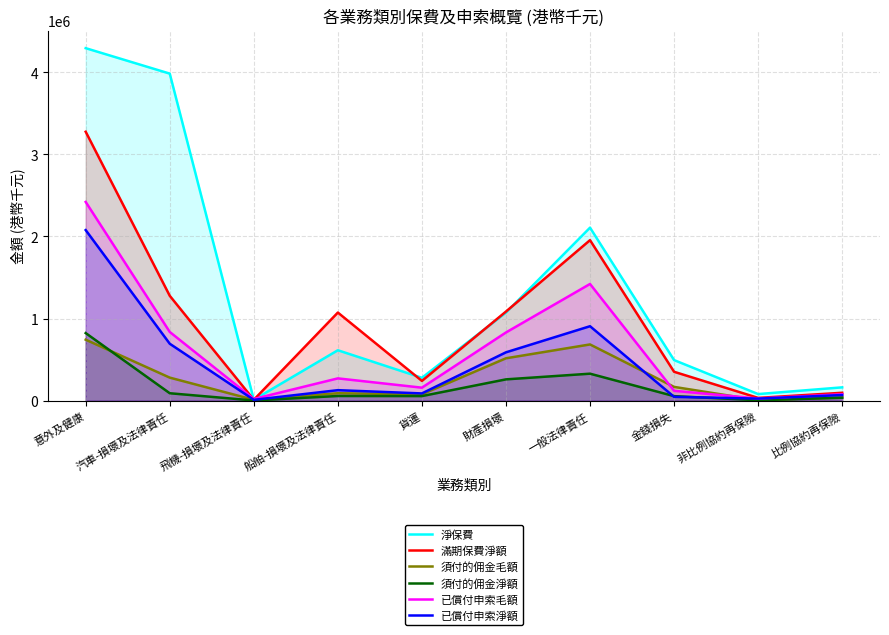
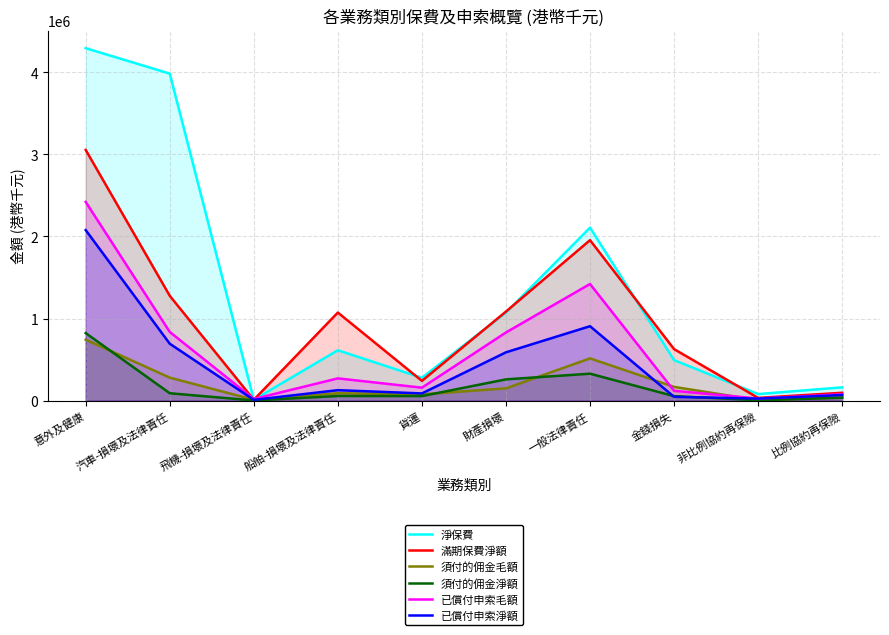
  {
    "淨保費": {
      "意外及健康": 4300000,
      "汽車-損壞及法律責任": 4000000,
      "船舶-損壞及法律責任": 600000,
      "貨運": 300000,
      "一般法律責任": 2100000,
      "金錢損失": 500000,
      "非比例協約再保險": 100000,
      "比例協約再保險": 200000
    },
    "滿期保費淨額": {
-     "意外及健康": 3300000,
+     "意外及健康": 3100000,
      "汽車-損壞及法律責任": 1300000,
      "船舶-損壞及法律責任": 1100000,
      "貨運": 200000,
      "一般法律責任": 2000000,
-     "金錢損失": 400000
+     "金錢損失": 600000
    },
    "須付的佣金毛額": {
      "意外及健康": 700000,
      "汽車-損壞及法律責任": 300000,
      "船舶-損壞及法律責任": 100000,
-     "財產損壞": 500000,
-     "一般法律責任": 700000,
+     "財產損壞": 200000,
+     "一般法律責任": 500000,
      "金錢損失": 200000
    },
    "須付的佣金淨額": {
      "意外及健康": 800000,
      "汽車-損壞及法律責任": 100000,
      "船舶-損壞及法律責任": 100000,
      "財產損壞": 300000,
      "一般法律責任": 300000
    },
    "已償付申索毛額": {
      "意外及健康": 2400000,
      "汽車-損壞及法律責任": 800000,
      "船舶-損壞及法律責任": 300000,
      "貨運": 200000,
      "財產損壞": 800000,
      "一般法律責任": 1400000,
      "金錢損失": 100000
    },
    "已償付申索淨額": {
      "意外及健康": 2100000,
      "汽車-損壞及法律責任": 700000,
      "船舶-損壞及法律責任": 100000,
      "財產損壞": 600000,
      "一般法律責任": 900000
    }
  }
